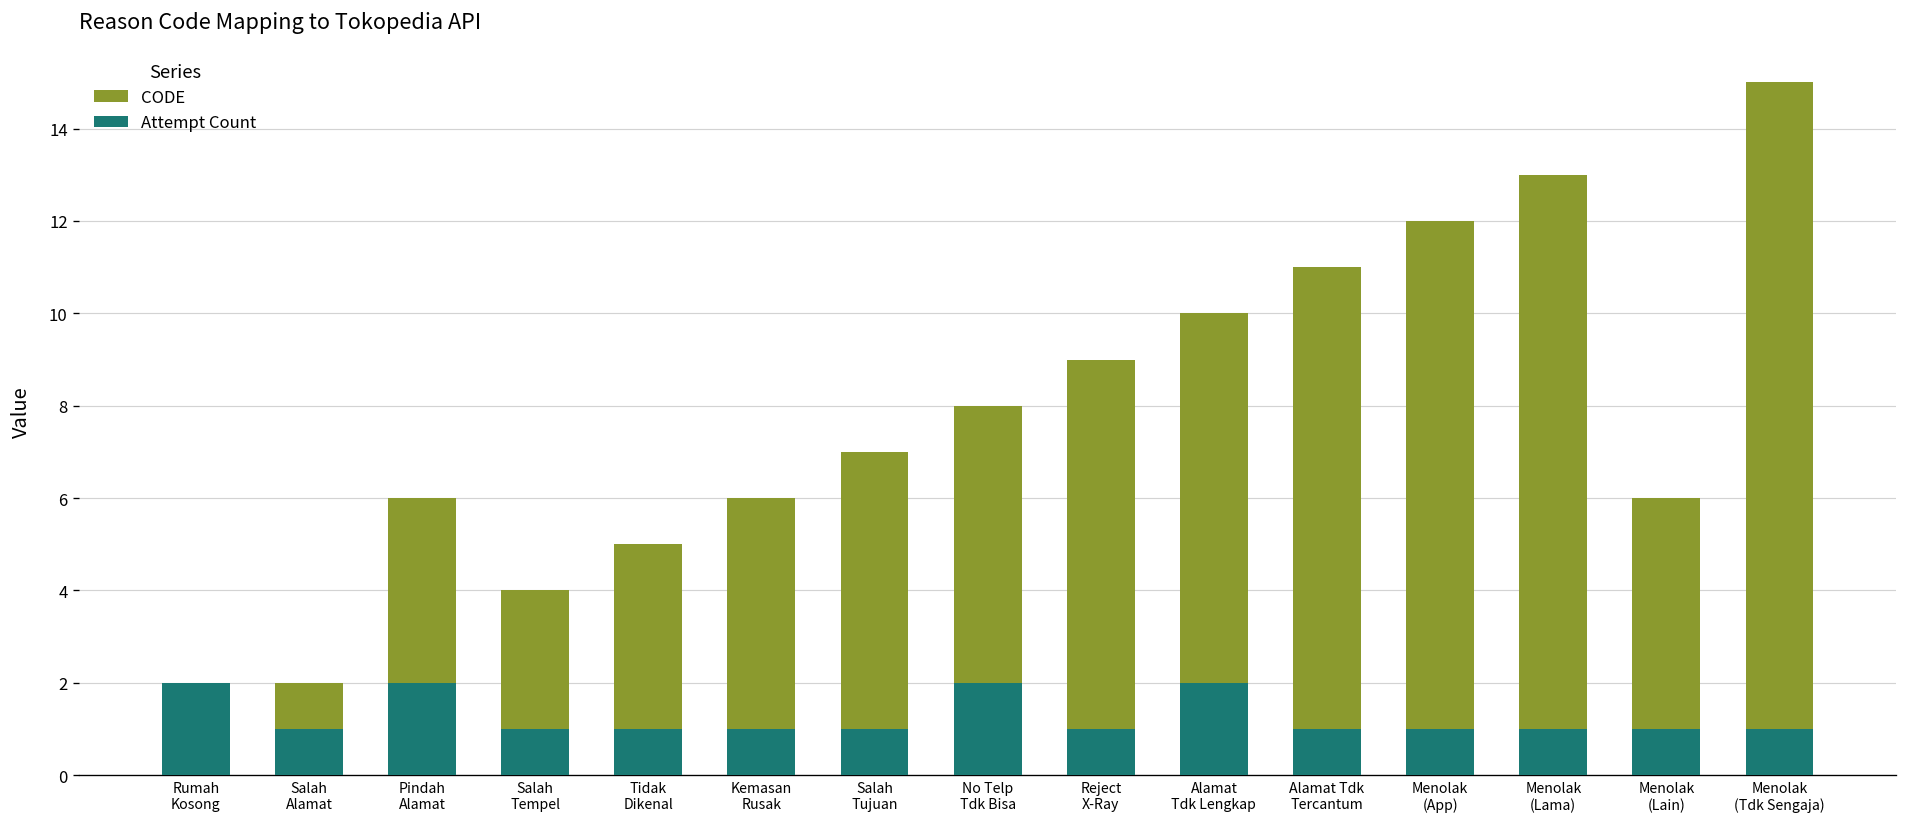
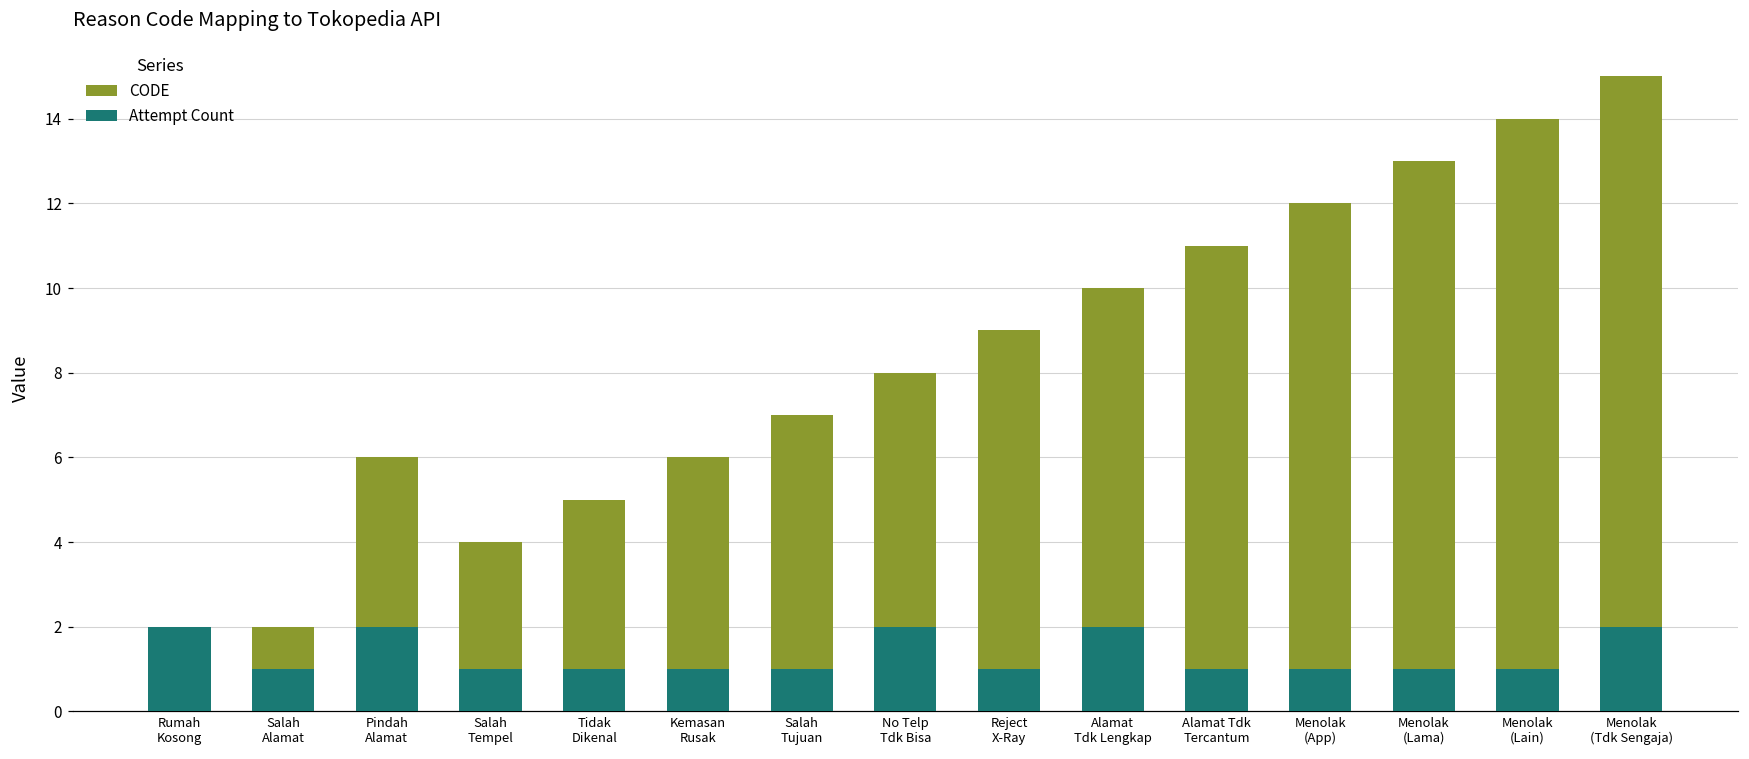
  {
    "CODE": {
      "Salah Alamat": 2,
      "Pindah Alamat": 6,
      "Salah Tempel": 4,
      "Tidak Dikenal": 5,
      "Kemasan Rusak": 6,
      "Salah Tujuan": 7,
      "No Telp Tdk Bisa": 8,
      "Reject X-Ray": 9,
      "Alamat Tdk Lengkap": 10,
      "Alamat Tdk Tercantum": 11,
      "Menolak (App)": 12,
      "Menolak (Lama)": 13,
-     "Menolak (Lain)": 6,
+     "Menolak (Lain)": 14,
      "Menolak (Tdk Sengaja)": 15
    },
    "Attempt Count": {
      "Rumah Kosong": 2,
-     "Menolak (Tdk Sengaja)": 1
+     "Menolak (Tdk Sengaja)": 2
    }
  }
